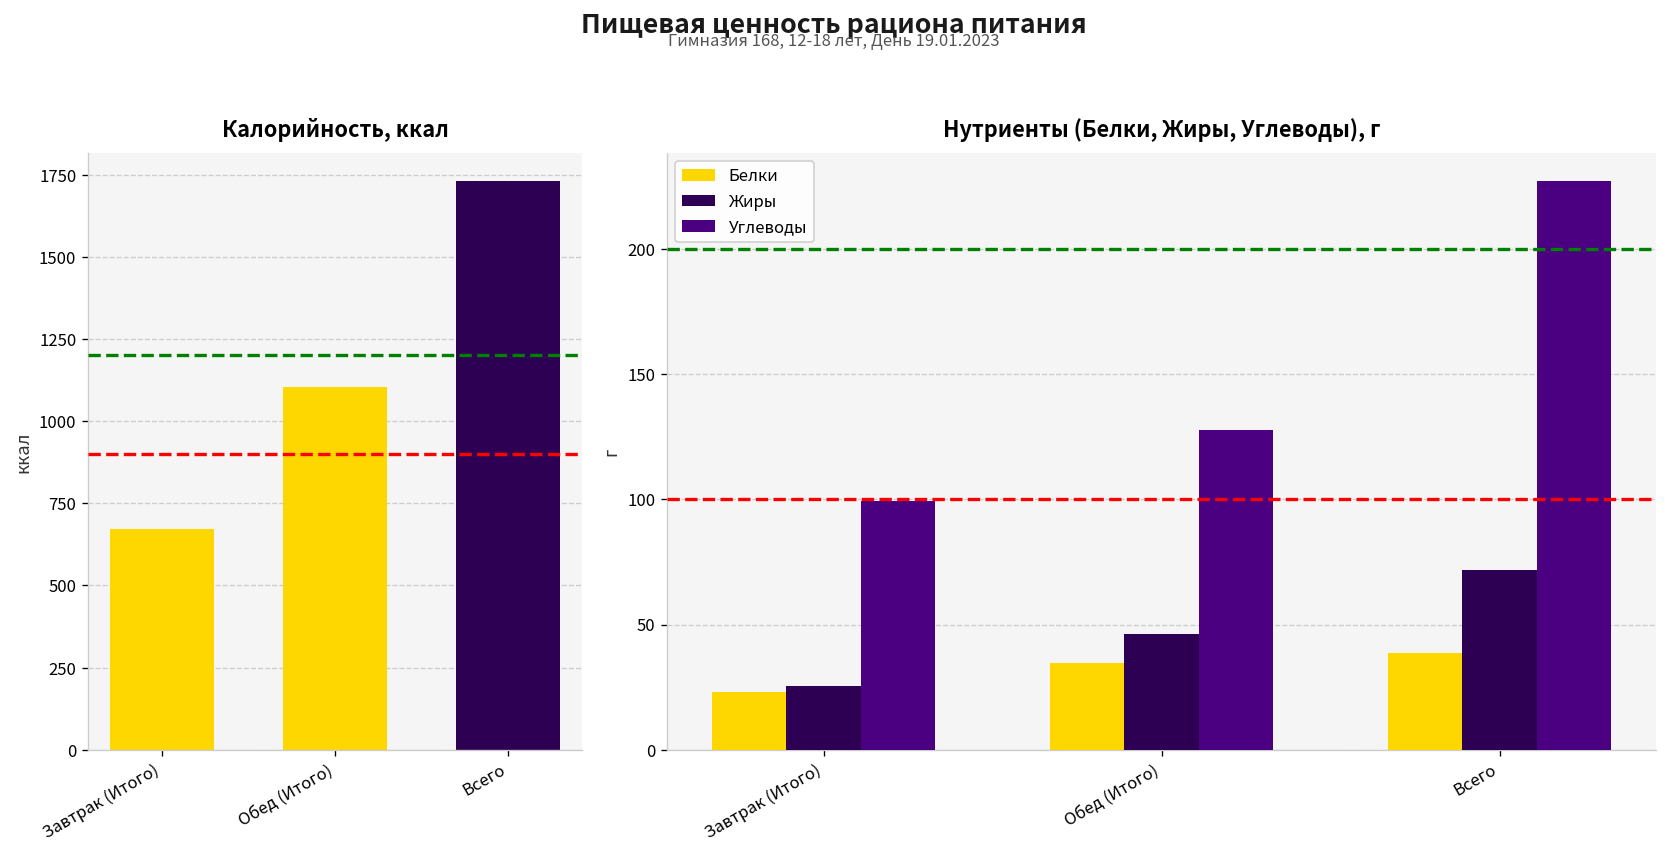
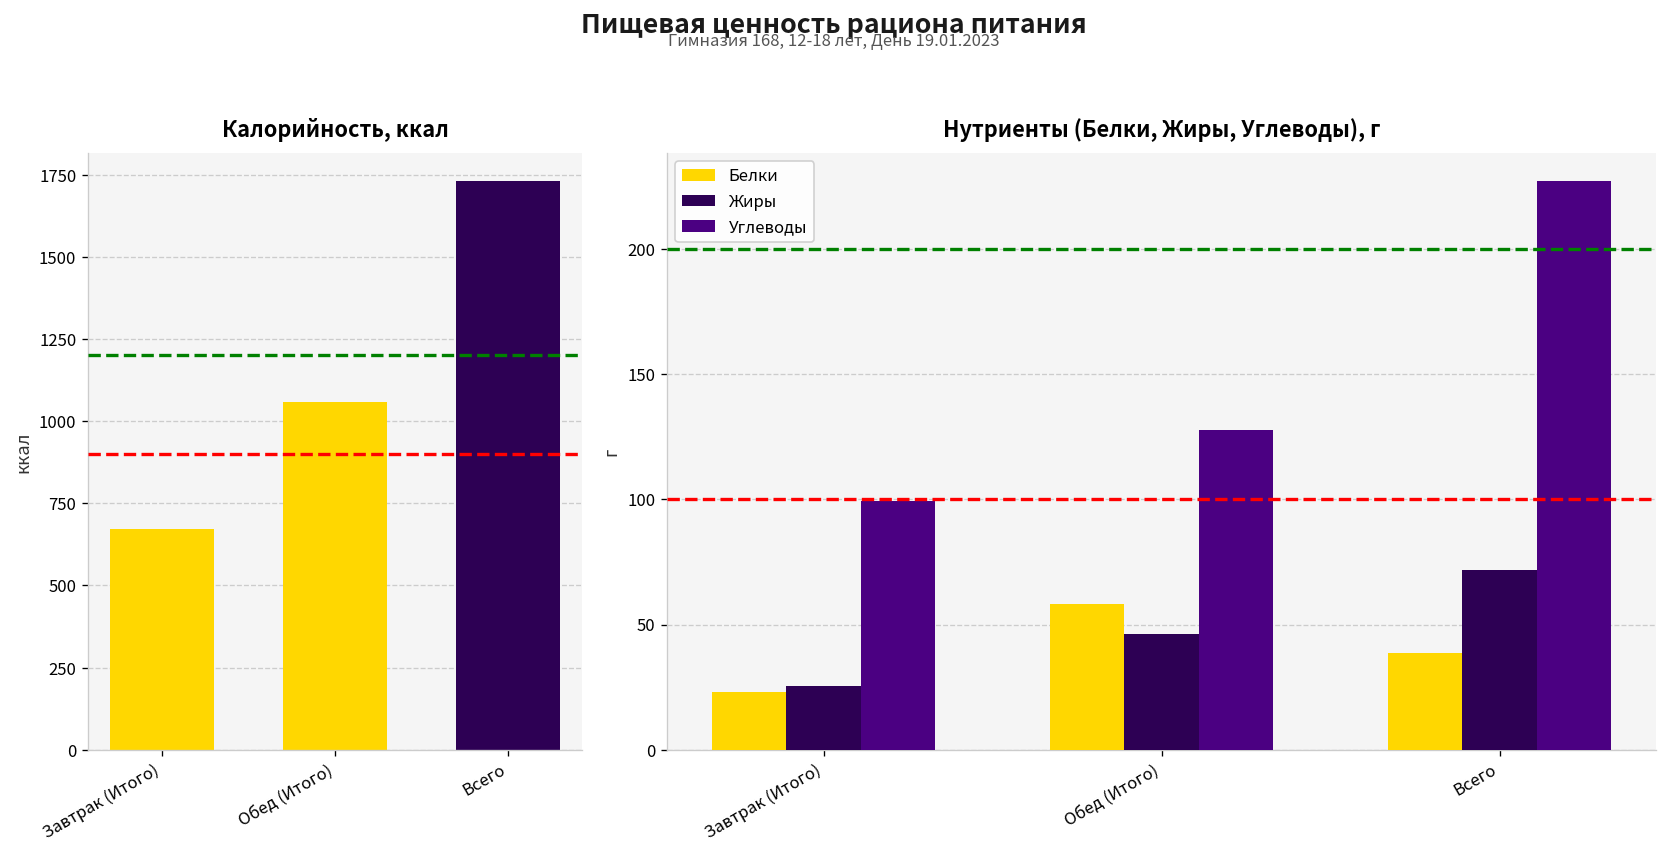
  {
    "Калорийность, ккал": {
      "Завтрак (Итого)": 670,
-     "Обед (Итого)": 1100,
+     "Обед (Итого)": 1060,
      "Всего": 1730
    },
    "Нутриенты (Белки, Жиры, Углеводы), г": {
      "Белки": {
        "Завтрак (Итого)": 23,
-       "Обед (Итого)": 35,
+       "Обед (Итого)": 58,
        "Всего": 39
      }
    }
  }
